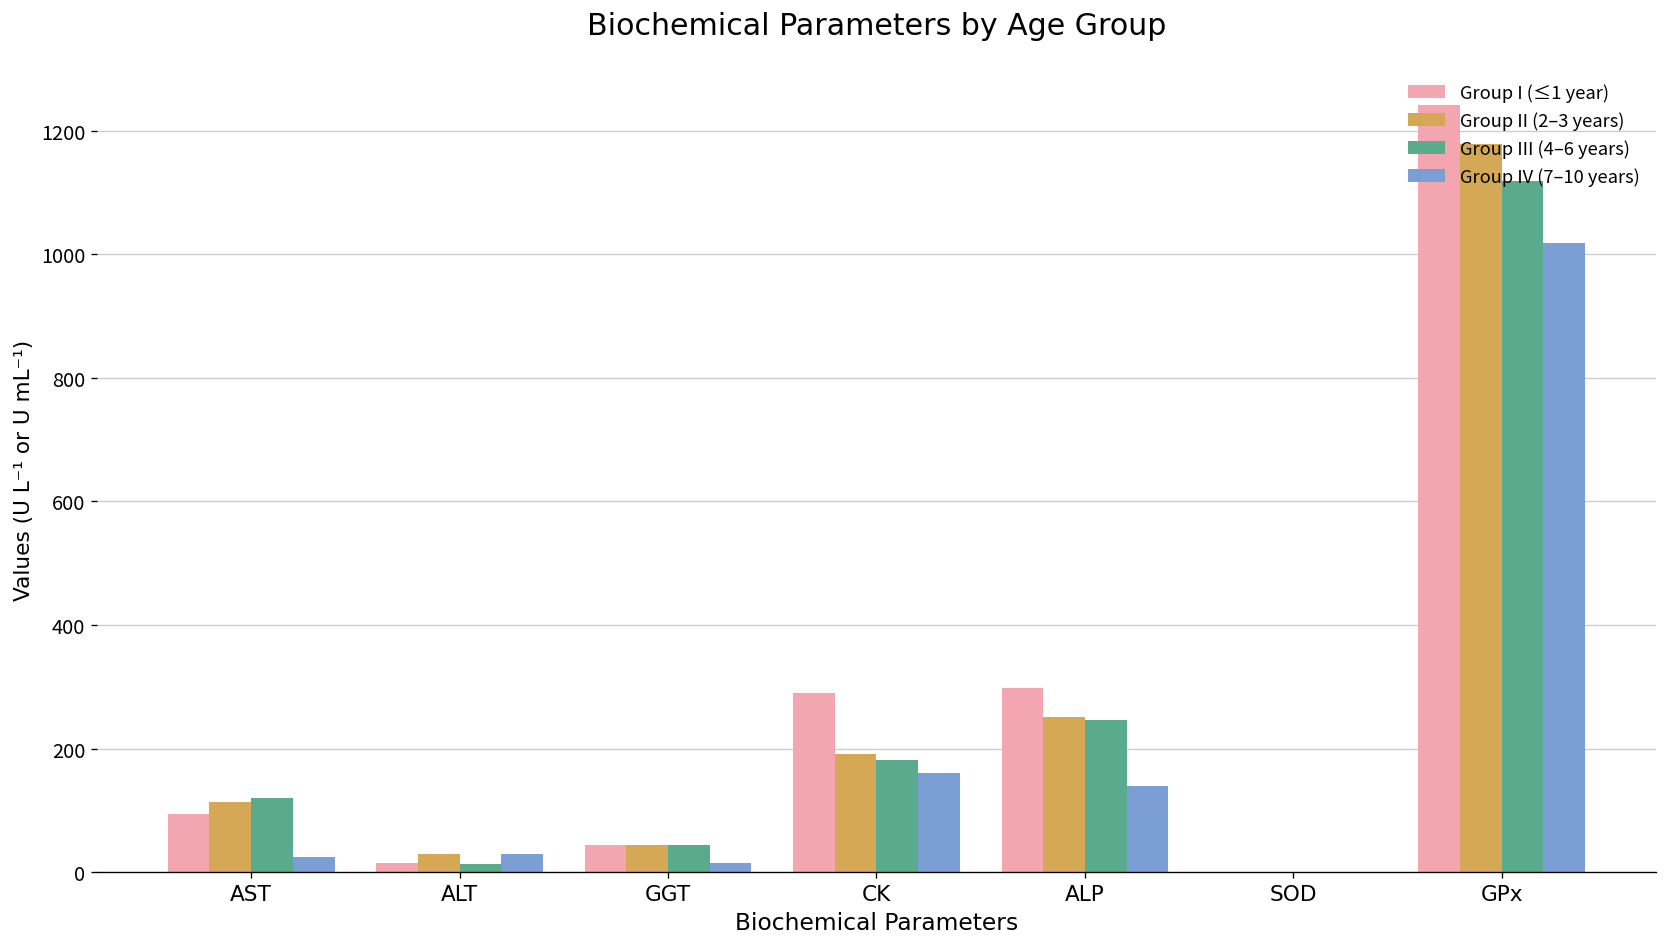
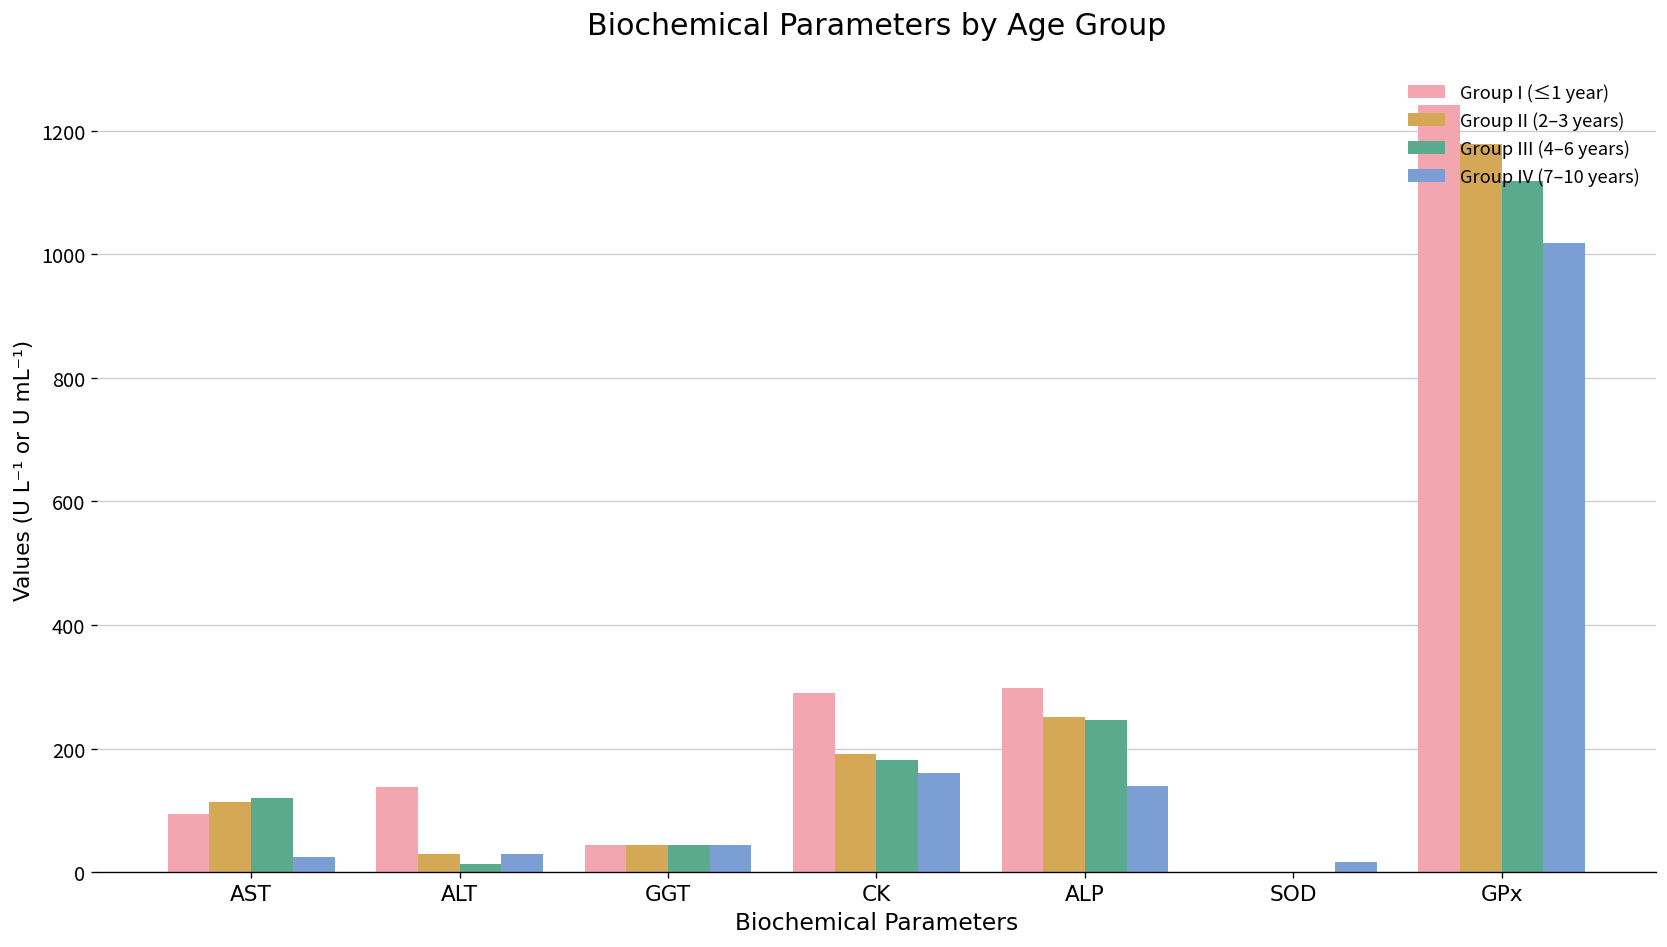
  {
    "Group I (≤1 year)": {
      "AST": 90,
-     "ALT": 10,
+     "ALT": 140,
      "GGT": 40,
      "CK": 290,
      "ALP": 300,
      "GPx": 1240
    },
    "Group II (2–3 years)": {
      "AST": 110,
      "ALT": 30,
      "GGT": 40,
      "CK": 190,
      "ALP": 250,
      "GPx": 1180
    },
    "Group III (4–6 years)": {
      "AST": 120,
      "ALT": 10,
      "GGT": 40,
      "CK": 180,
      "ALP": 250,
      "GPx": 1120
    },
    "Group IV (7–10 years)": {
      "AST": 30,
      "ALT": 30,
-     "GGT": 10,
+     "GGT": 40,
      "CK": 160,
      "ALP": 140,
-     "SOD": 0,
+     "SOD": 20,
      "GPx": 1020
    }
  }
